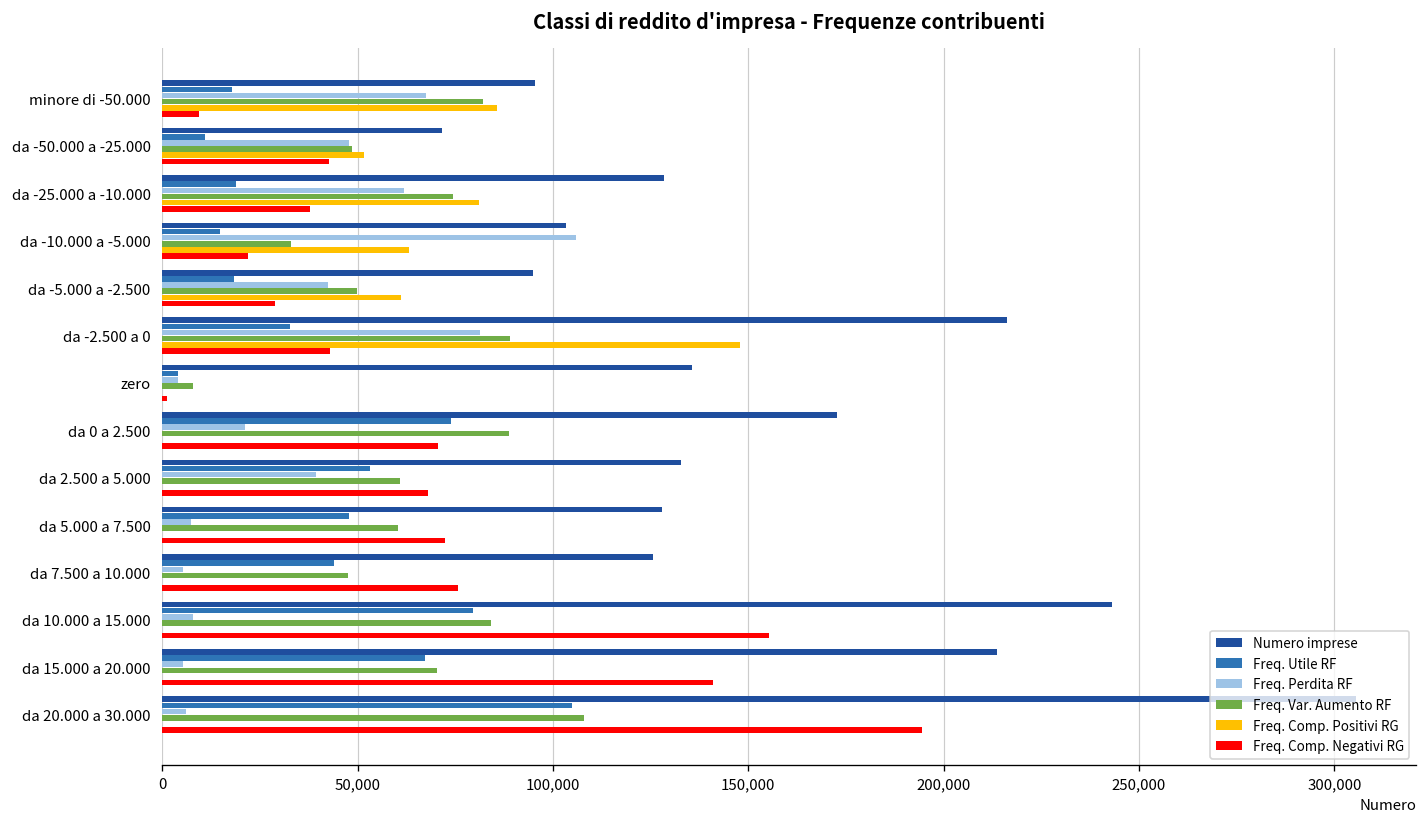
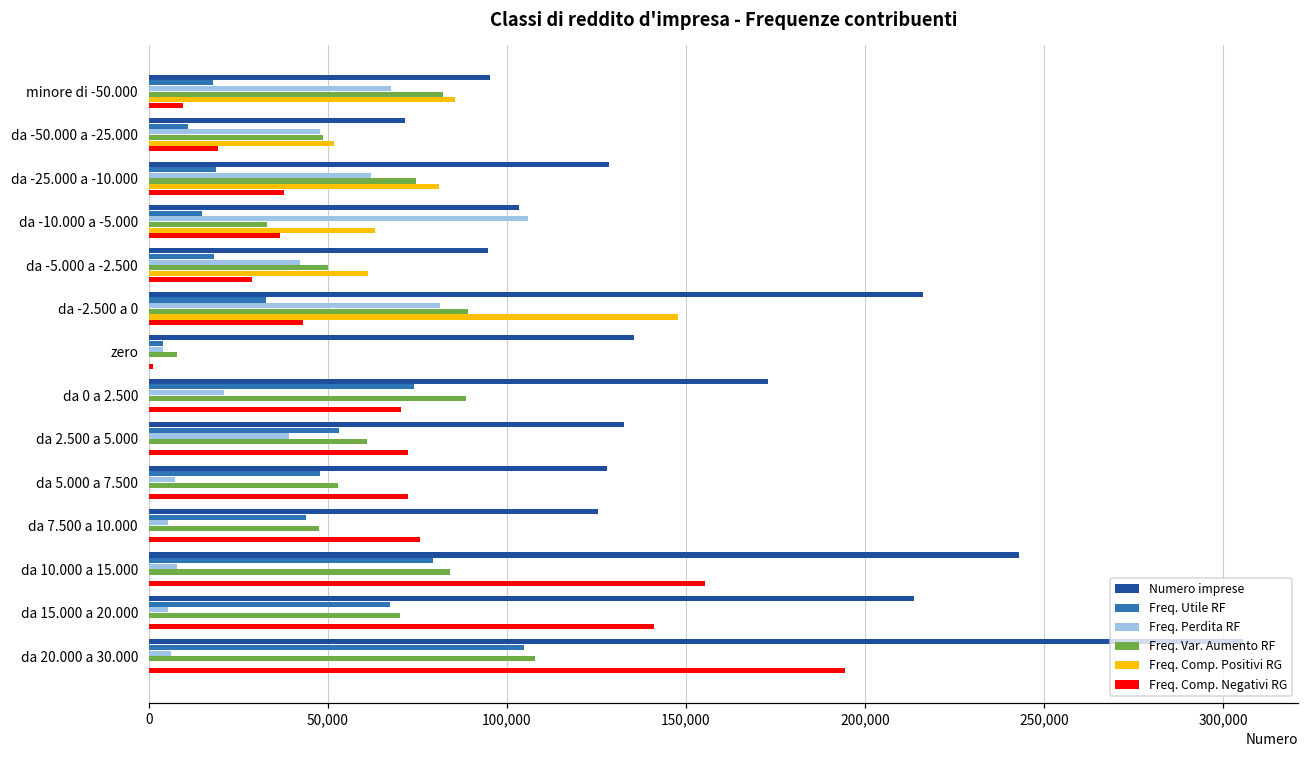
  {
    "Freq. Perdita RF": {
      "minore di -50.000": "68,000",
      "da -50.000 a -25.000": "48,000",
      "da -25.000 a -10.000": "62,000",
      "da -10.000 a -5.000": "106,000",
      "da -5.000 a -2.500": "42,000",
      "da -2.500 a 0": "81,000",
      "zero": "4,000",
      "da 0 a 2.500": "21,000",
      "da 2.500 a 5.000": "39,000",
      "da 5.000 a 7.500": "7,000",
      "da 7.500 a 10.000": "5,000",
      "da 10.000 a 15.000": "8,000",
      "da 15.000 a 20.000": "5,000",
      "da 20.000 a 30.000": "6,000"
    },
    "Freq. Var. Aumento RF": {
      "minore di -50.000": "82,000",
      "da -50.000 a -25.000": "49,000",
      "da -25.000 a -10.000": "74,000",
      "da -10.000 a -5.000": "33,000",
      "da -5.000 a -2.500": "50,000",
      "da -2.500 a 0": "89,000",
      "zero": "8,000",
      "da 0 a 2.500": "89,000",
      "da 2.500 a 5.000": "61,000",
-     "da 5.000 a 7.500": "60,000",
+     "da 5.000 a 7.500": "53,000",
      "da 7.500 a 10.000": "47,000",
      "da 10.000 a 15.000": "84,000",
      "da 15.000 a 20.000": "70,000",
      "da 20.000 a 30.000": "108,000"
    },
    "Freq. Comp. Positivi RG": {
      "minore di -50.000": "86,000",
      "da -50.000 a -25.000": "52,000",
      "da -25.000 a -10.000": "81,000",
      "da -10.000 a -5.000": "63,000",
      "da -5.000 a -2.500": "61,000",
      "da -2.500 a 0": "148,000",
      "zero": "0",
      "da 5.000 a 7.500": "0",
      "da 7.500 a 10.000": "0",
      "da 10.000 a 15.000": "0",
      "da 15.000 a 20.000": "0",
      "da 20.000 a 30.000": "0"
    },
    "Freq. Comp. Negativi RG": {
      "minore di -50.000": "9,000",
-     "da -50.000 a -25.000": "43,000",
+     "da -50.000 a -25.000": "19,000",
      "da -25.000 a -10.000": "38,000",
-     "da -10.000 a -5.000": "22,000",
+     "da -10.000 a -5.000": "37,000",
      "da -5.000 a -2.500": "29,000",
      "da -2.500 a 0": "43,000",
      "zero": "1,000",
      "da 0 a 2.500": "70,000",
-     "da 2.500 a 5.000": "68,000",
+     "da 2.500 a 5.000": "72,000",
      "da 5.000 a 7.500": "72,000",
      "da 7.500 a 10.000": "76,000",
      "da 10.000 a 15.000": "155,000",
      "da 15.000 a 20.000": "141,000",
      "da 20.000 a 30.000": "194,000"
    }
  }
